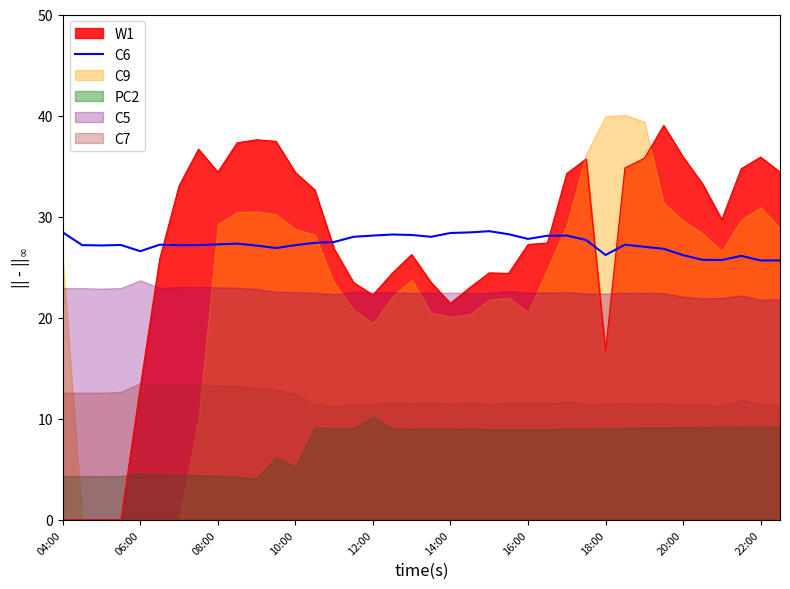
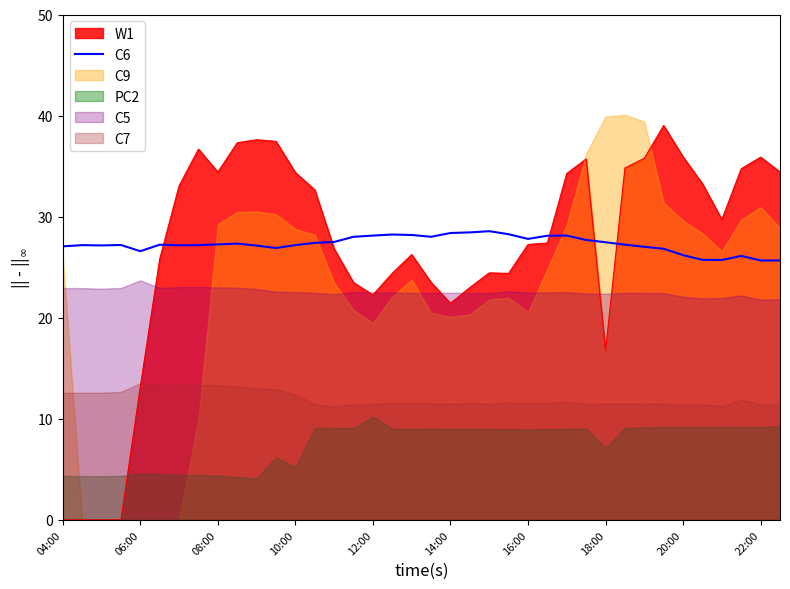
  {
    "W1": {
      "04:00": 0.0,
      "06:00": 13.2,
      "08:00": 34.4,
      "10:00": 34.4,
      "12:00": 22.3,
      "14:00": 21.4,
      "16:00": 27.3,
      "18:00": 16.8,
      "20:00": 35.9,
      "22:00": 35.9
    },
    "C6": {
-     "04:00": 28.4,
+     "04:00": 27.1,
      "06:00": 26.6,
      "08:00": 27.3,
      "10:00": 27.2,
      "12:00": 28.1,
      "14:00": 28.4,
      "16:00": 27.8,
-     "18:00": 26.2,
+     "18:00": 27.5,
      "20:00": 26.2,
      "22:00": 25.7
    },
    "C9": {
      "04:00": 26.0,
      "06:00": 0.0,
      "08:00": 29.3,
      "10:00": 28.8,
      "12:00": 19.5,
      "14:00": 20.1,
      "16:00": 20.6,
      "18:00": 39.9,
      "20:00": 29.6,
      "22:00": 30.9
    },
    "PC2": {
      "04:00": 4.4,
      "06:00": 4.6,
      "08:00": 4.4,
      "10:00": 5.2,
      "12:00": 10.2,
      "14:00": 9.0,
      "16:00": 9.0,
-     "18:00": 9.1,
+     "18:00": 7.1,
      "20:00": 9.2,
      "22:00": 9.2
    }
  }
